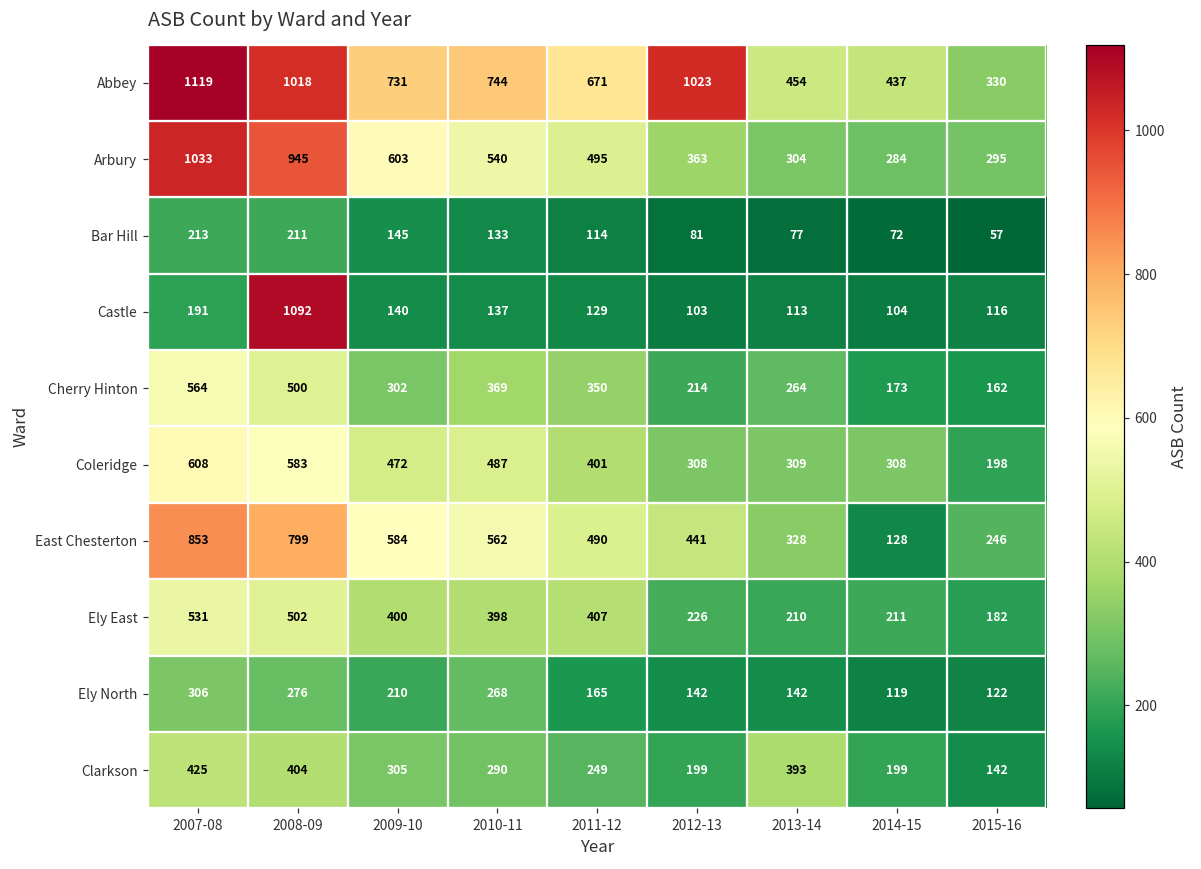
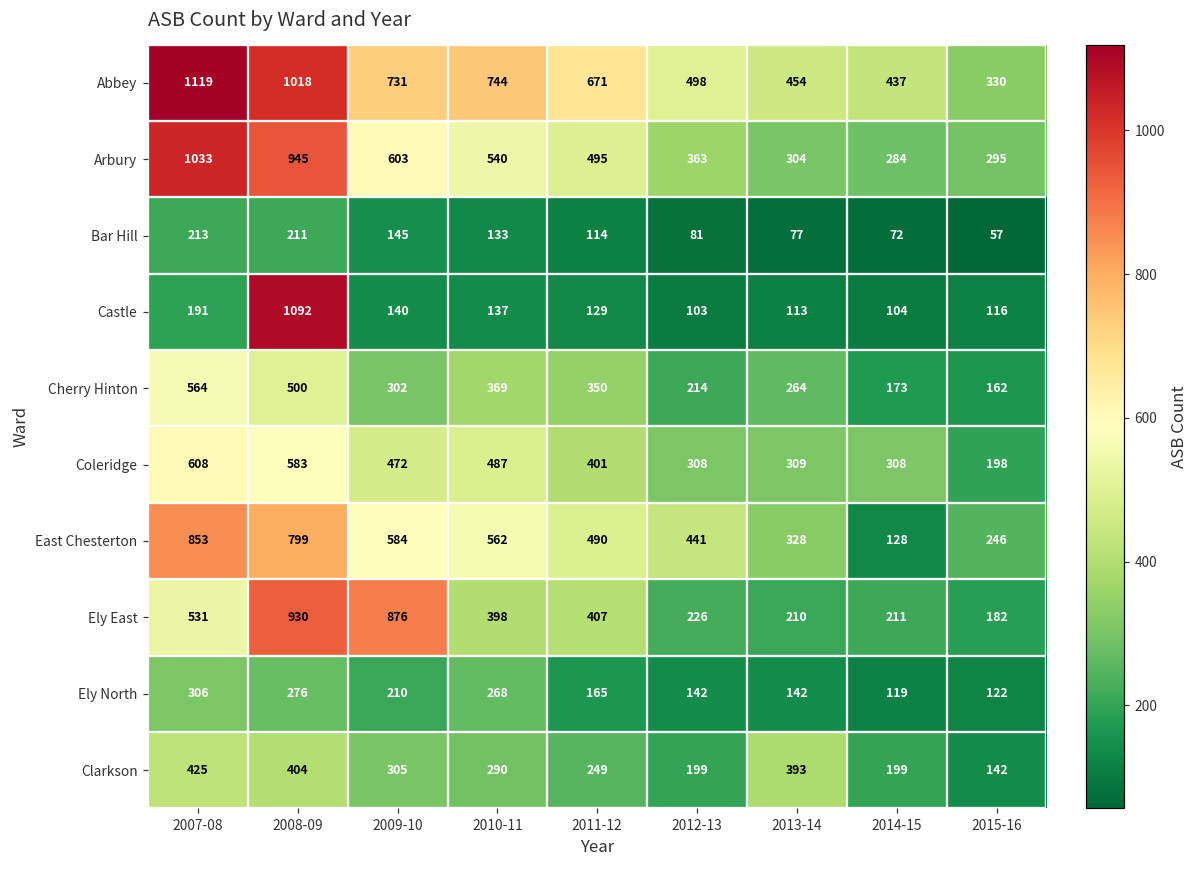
  {
    "Abbey": {
      "2007-08": 1119,
      "2008-09": 1018,
      "2009-10": 731,
      "2010-11": 744,
      "2011-12": 671,
-     "2012-13": 1023,
+     "2012-13": 498,
      "2013-14": 454,
      "2014-15": 437,
      "2015-16": 330
    },
    "Arbury": {
      "2007-08": 1033,
      "2008-09": 945,
      "2009-10": 603,
      "2010-11": 540,
      "2011-12": 495,
      "2012-13": 363,
      "2013-14": 304,
      "2014-15": 284,
      "2015-16": 295
    },
    "Bar Hill": {
      "2007-08": 213,
      "2008-09": 211,
      "2009-10": 145,
      "2010-11": 133,
      "2011-12": 114,
      "2012-13": 81,
      "2013-14": 77,
      "2014-15": 72,
      "2015-16": 57
    },
    "Castle": {
      "2007-08": 191,
      "2008-09": 1092,
      "2009-10": 140,
      "2010-11": 137,
      "2011-12": 129,
      "2012-13": 103,
      "2013-14": 113,
      "2014-15": 104,
      "2015-16": 116
    },
    "Cherry Hinton": {
      "2007-08": 564,
      "2008-09": 500,
      "2009-10": 302,
      "2010-11": 369,
      "2011-12": 350,
      "2012-13": 214,
      "2013-14": 264,
      "2014-15": 173,
      "2015-16": 162
    },
    "Coleridge": {
      "2007-08": 608,
      "2008-09": 583,
      "2009-10": 472,
      "2010-11": 487,
      "2011-12": 401,
      "2012-13": 308,
      "2013-14": 309,
      "2014-15": 308,
      "2015-16": 198
    },
    "East Chesterton": {
      "2007-08": 853,
      "2008-09": 799,
      "2009-10": 584,
      "2010-11": 562,
      "2011-12": 490,
      "2012-13": 441,
      "2013-14": 328,
      "2014-15": 128,
      "2015-16": 246
    },
    "Ely East": {
      "2007-08": 531,
-     "2008-09": 502,
-     "2009-10": 400,
+     "2008-09": 930,
+     "2009-10": 876,
      "2010-11": 398,
      "2011-12": 407,
      "2012-13": 226,
      "2013-14": 210,
      "2014-15": 211,
      "2015-16": 182
    },
    "Ely North": {
      "2007-08": 306,
      "2008-09": 276,
      "2009-10": 210,
      "2010-11": 268,
      "2011-12": 165,
      "2012-13": 142,
      "2013-14": 142,
      "2014-15": 119,
      "2015-16": 122
    },
    "Clarkson": {
      "2007-08": 425,
      "2008-09": 404,
      "2009-10": 305,
      "2010-11": 290,
      "2011-12": 249,
      "2012-13": 199,
      "2013-14": 393,
      "2014-15": 199,
      "2015-16": 142
    }
  }
